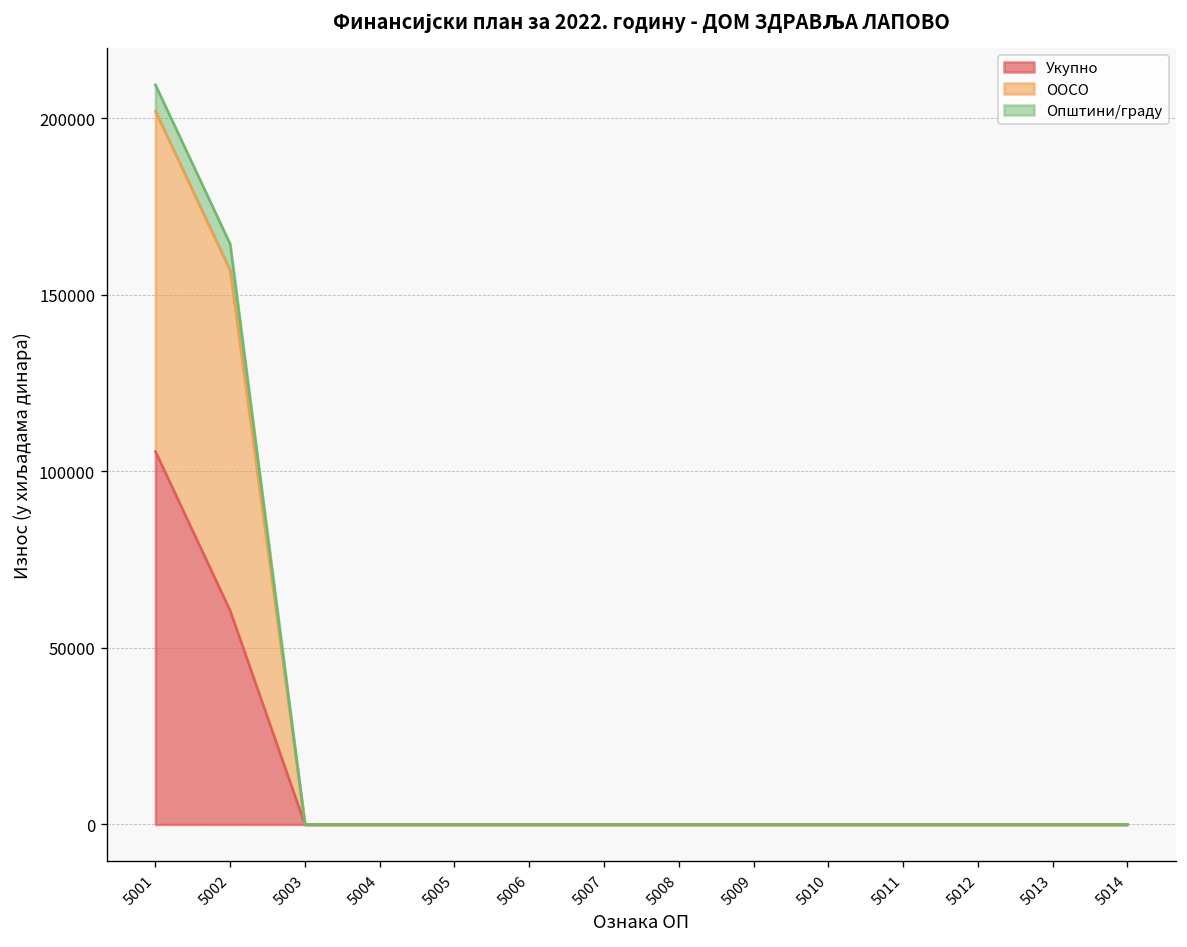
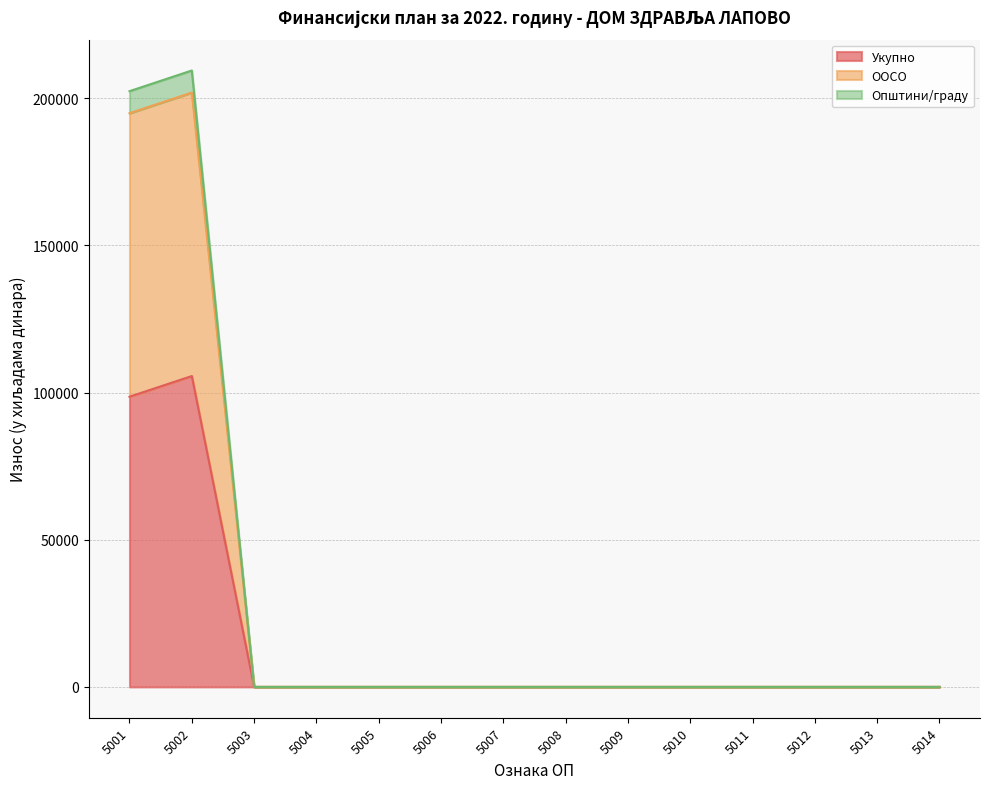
  {
    "Укупно": {
-     "5001": 106000,
-     "5002": 61000
+     "5001": 99000,
+     "5002": 106000
    },
    "ООСО": {
      "5001": 96000,
      "5002": 96000
    },
    "Општини/граду": {
      "5001": 8000,
      "5002": 8000
    }
  }
